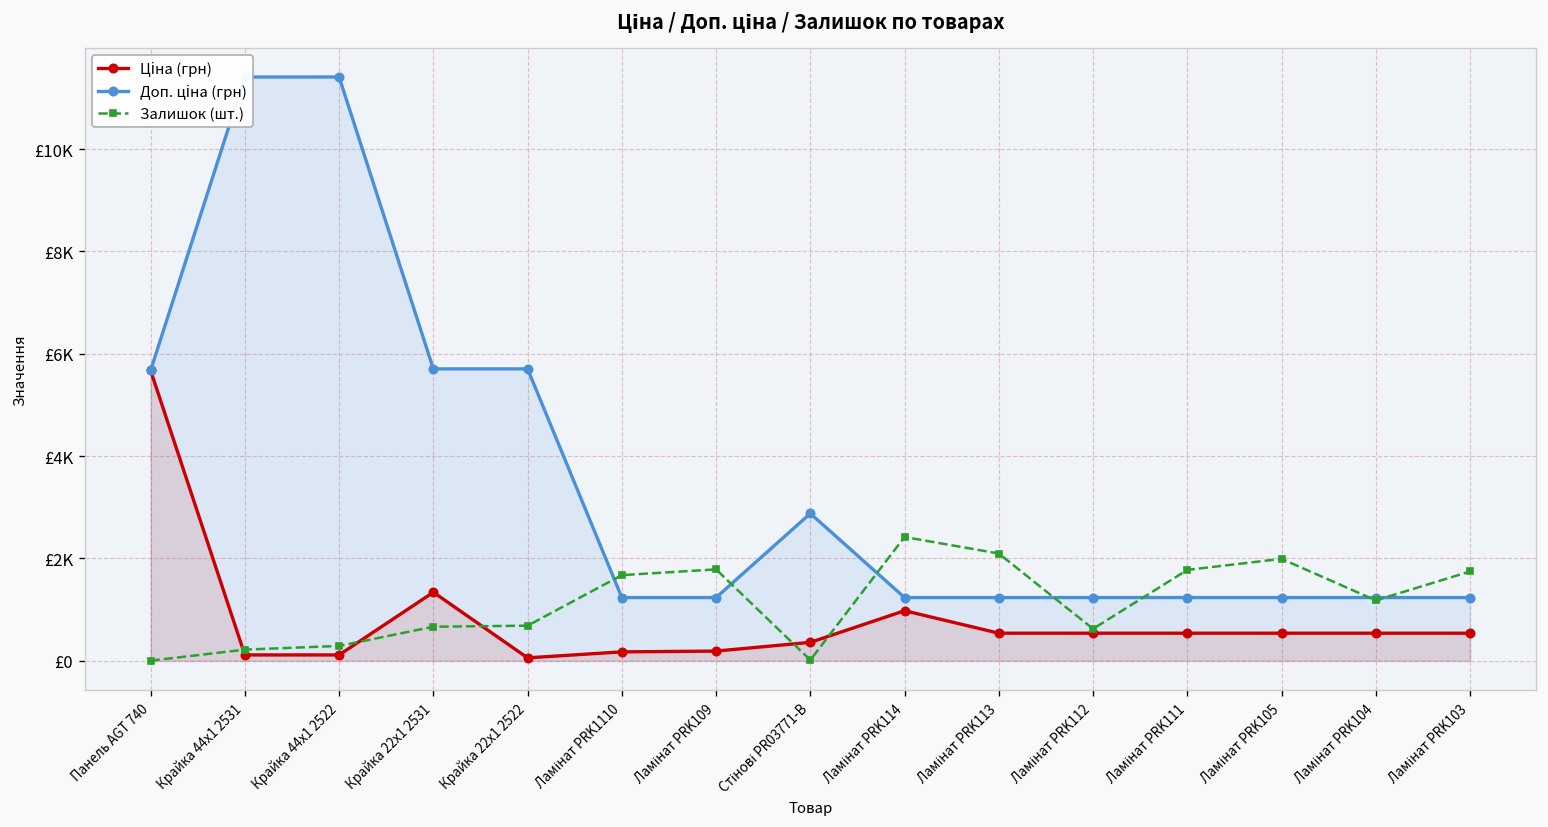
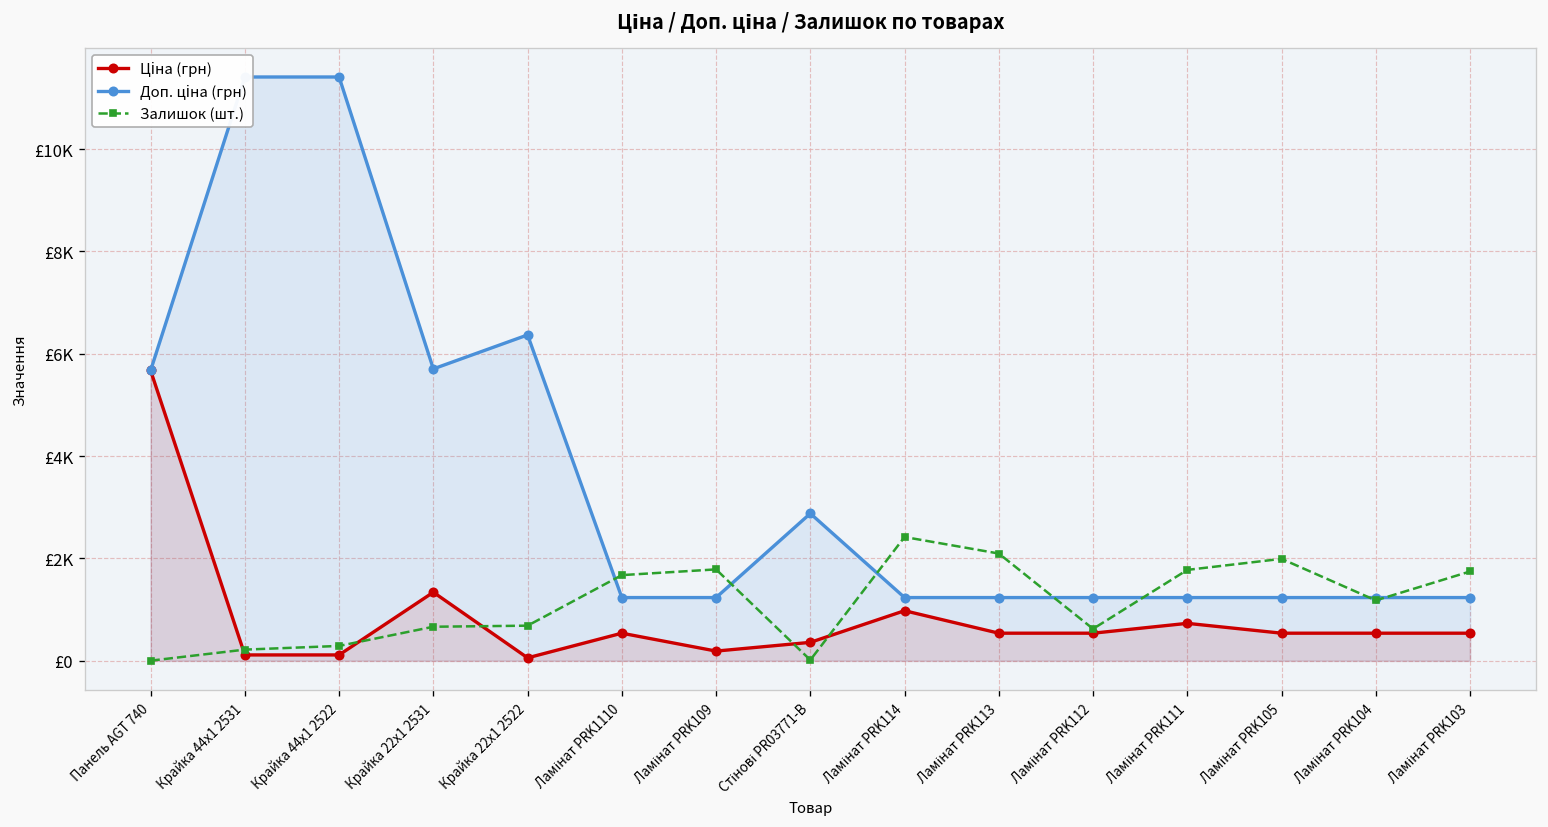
  {
    "Ціна (грн)": {
      "Крайка 44x1 2531": "£100",
      "Крайка 44x1 2522": "£100",
      "Крайка 22x1 2531": "£1300",
      "Крайка 22x1 2522": "£100",
-     "Ламінат PRK1110": "£200",
+     "Ламінат PRK1110": "£500",
      "Ламінат PRK109": "£200",
      "Стінові PR03771-B": "£400",
      "Ламінат PRK114": "£1000",
      "Ламінат PRK113": "£500",
      "Ламінат PRK112": "£500",
-     "Ламінат PRK111": "£500",
+     "Ламінат PRK111": "£700",
      "Ламінат PRK105": "£500",
      "Ламінат PRK104": "£500",
      "Ламінат PRK103": "£500"
    },
    "Доп. ціна (грн)": {
      "Крайка 44x1 2522": "£11400",
      "Крайка 22x1 2531": "£5700",
-     "Крайка 22x1 2522": "£5700",
+     "Крайка 22x1 2522": "£6400",
      "Ламінат PRK1110": "£1200",
      "Ламінат PRK109": "£1200",
      "Стінові PR03771-B": "£2900",
      "Ламінат PRK114": "£1200",
      "Ламінат PRK113": "£1200",
      "Ламінат PRK112": "£1200",
      "Ламінат PRK111": "£1200",
      "Ламінат PRK105": "£1200",
      "Ламінат PRK103": "£1200"
    },
    "Залишок (шт.)": {
      "Панель AGT 740": "£0",
      "Крайка 44x1 2531": "£200",
      "Крайка 44x1 2522": "£300",
      "Крайка 22x1 2531": "£700",
      "Крайка 22x1 2522": "£700",
      "Ламінат PRK1110": "£1700",
      "Ламінат PRK109": "£1800",
      "Стінові PR03771-B": "£0",
      "Ламінат PRK114": "£2400",
      "Ламінат PRK113": "£2100",
      "Ламінат PRK112": "£600",
      "Ламінат PRK111": "£1800",
      "Ламінат PRK105": "£2000",
      "Ламінат PRK103": "£1700"
    }
  }
